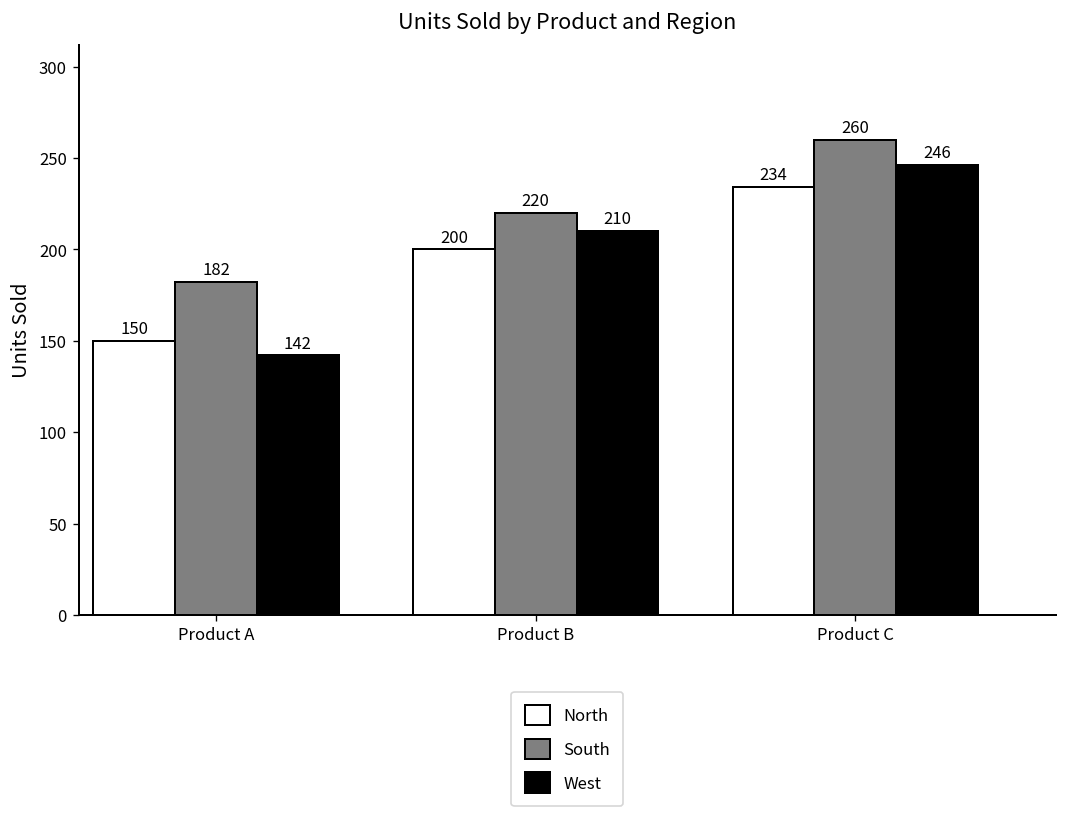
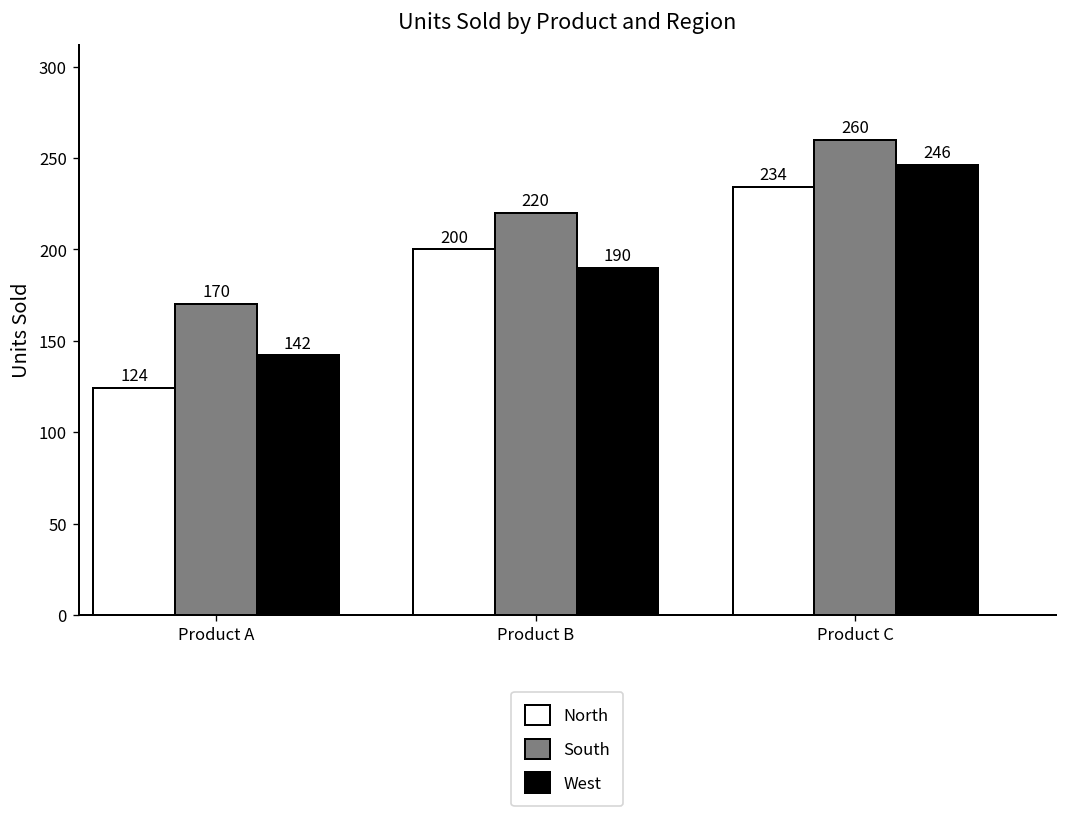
  {
    "North": {
-     "Product A": 150,
+     "Product A": 124,
      "Product B": 200,
      "Product C": 234
    },
    "South": {
-     "Product A": 182,
+     "Product A": 170,
      "Product B": 220,
      "Product C": 260
    },
    "West": {
      "Product A": 142,
-     "Product B": 210,
+     "Product B": 190,
      "Product C": 246
    }
  }
